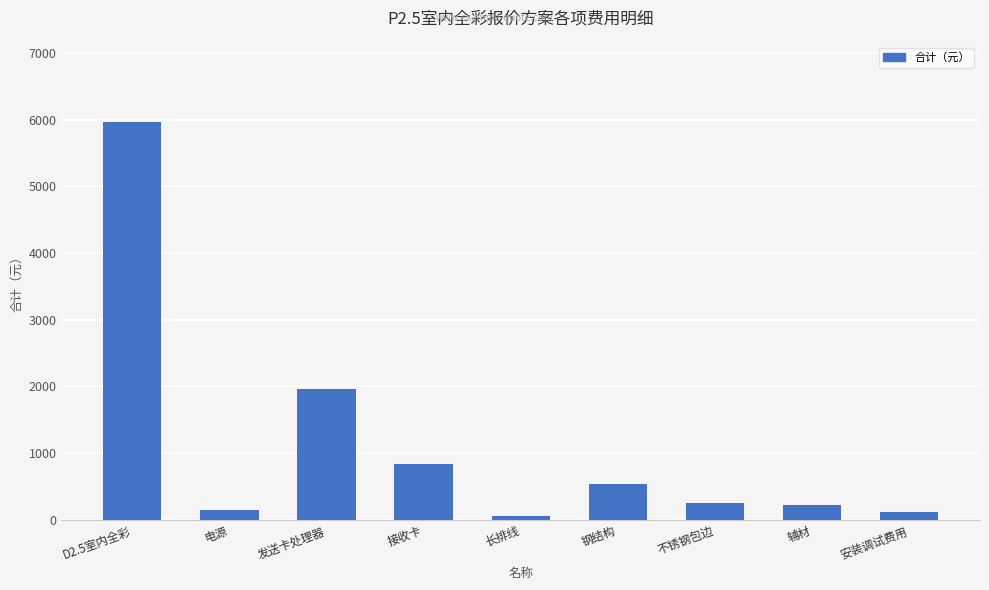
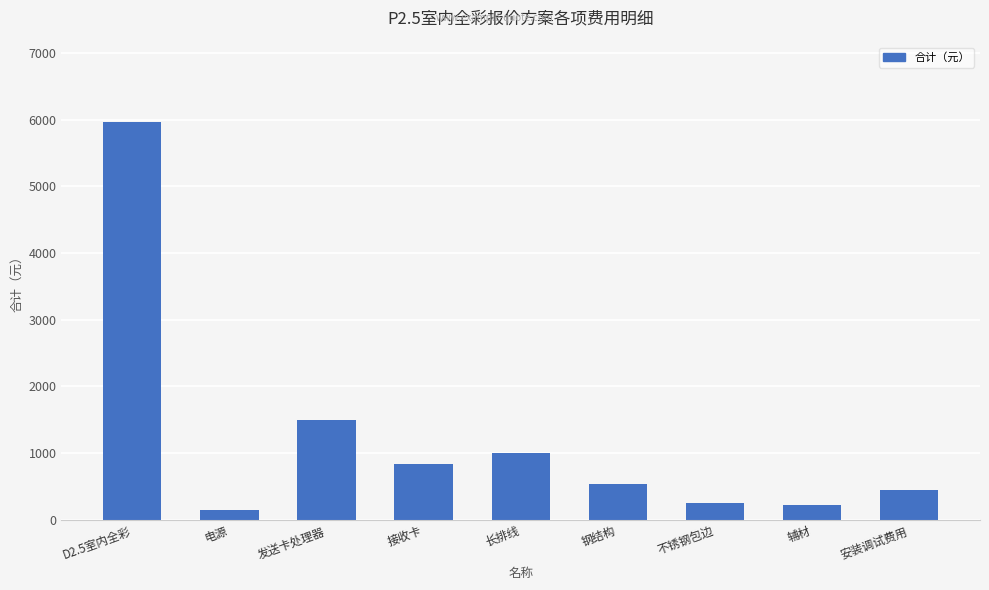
  {
    "D2.5室内全彩": 6000,
    "电源": 100,
-   "发送卡处理器": 2000,
+   "发送卡处理器": 1500,
    "接收卡": 800,
-   "长排线": 100,
+   "长排线": 1000,
    "钢结构": 500,
    "不锈钢包边": 300,
    "辅材": 200,
-   "安装调试费用": 100
+   "安装调试费用": 500
  }
